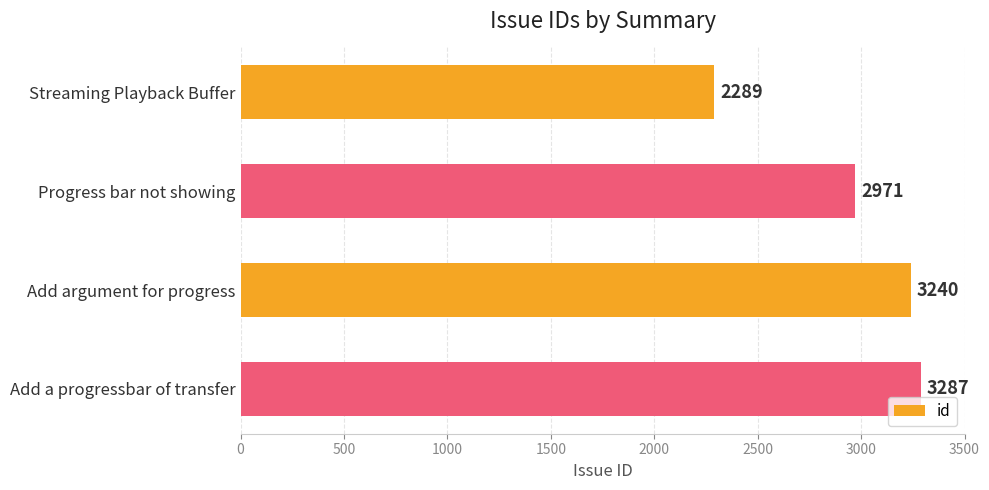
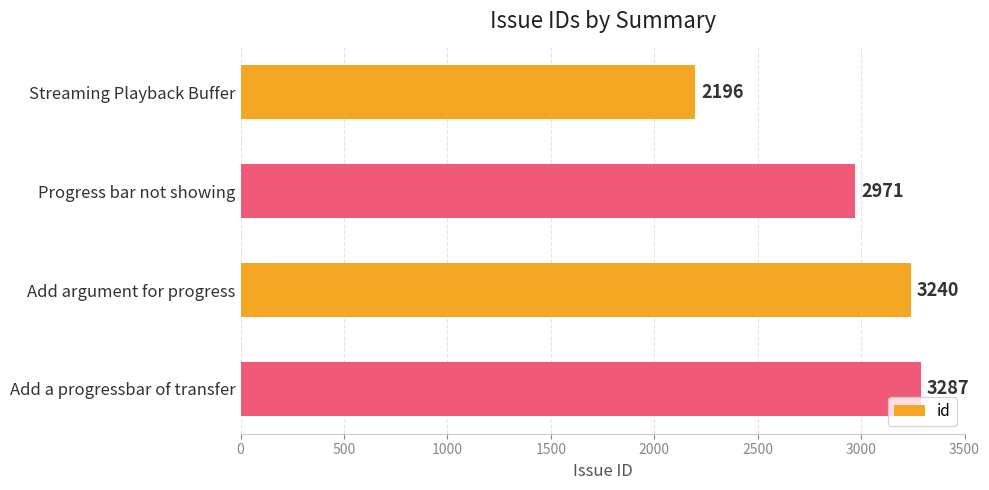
  {
-   "Streaming Playback Buffer": 2289,
+   "Streaming Playback Buffer": 2196,
    "Progress bar not showing": 2971,
    "Add argument for progress": 3240
  }
